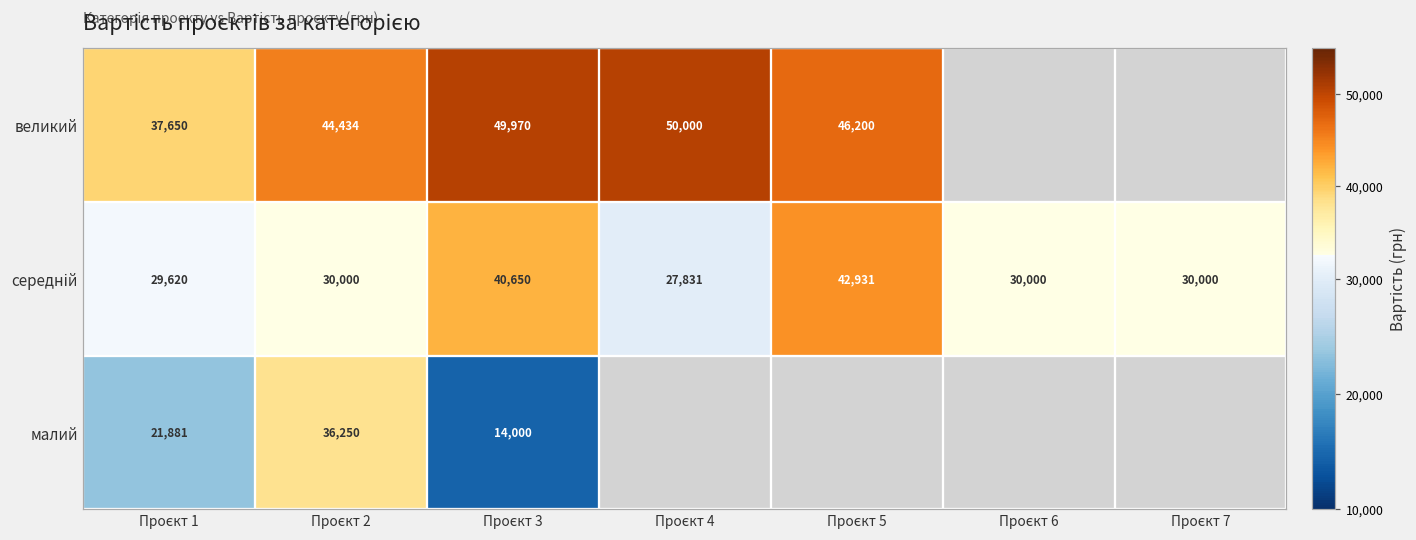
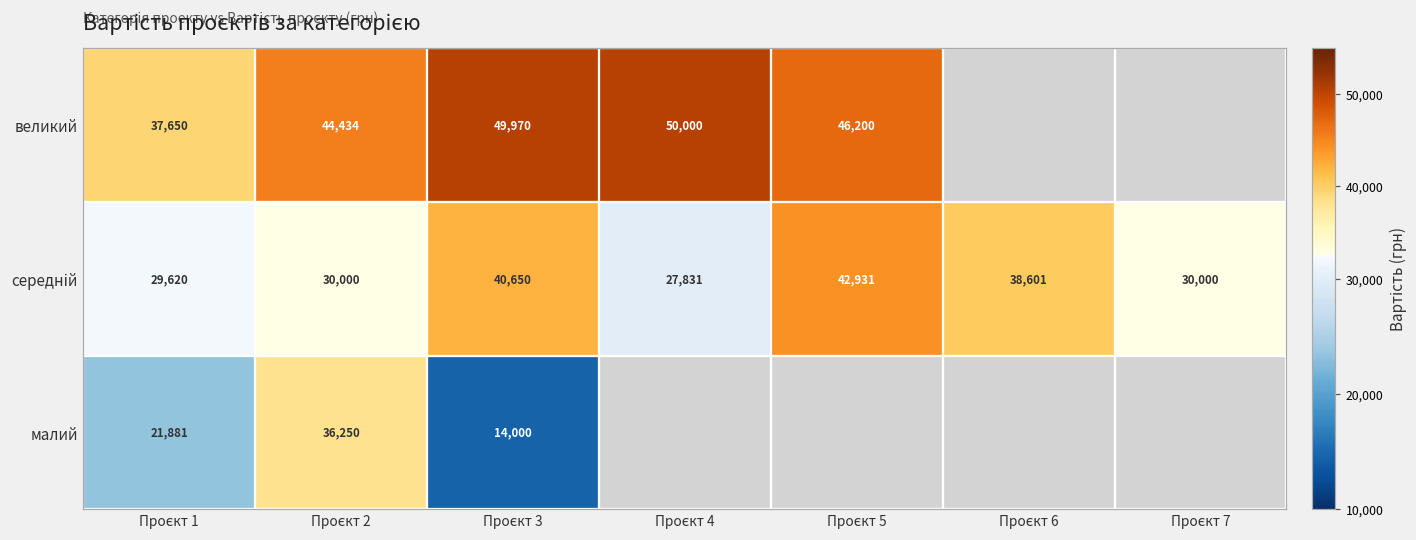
  {
    "великий": {
      "Проєкт 1": "37,650",
      "Проєкт 2": "44,434",
      "Проєкт 3": "49,970",
      "Проєкт 4": "50,000",
      "Проєкт 5": "46,200"
    },
    "середній": {
      "Проєкт 1": "29,620",
      "Проєкт 2": "30,000",
      "Проєкт 3": "40,650",
      "Проєкт 4": "27,831",
      "Проєкт 5": "42,931",
-     "Проєкт 6": "30,000",
+     "Проєкт 6": "38,601",
      "Проєкт 7": "30,000"
    },
    "малий": {
      "Проєкт 1": "21,881",
      "Проєкт 2": "36,250",
      "Проєкт 3": "14,000"
    }
  }
